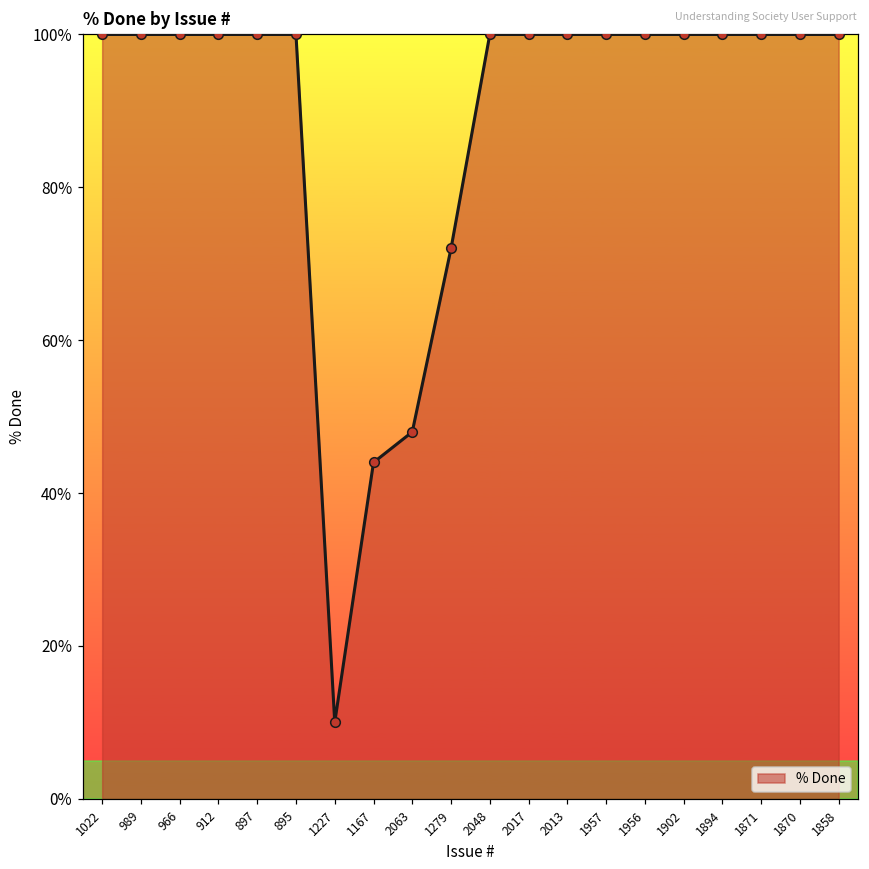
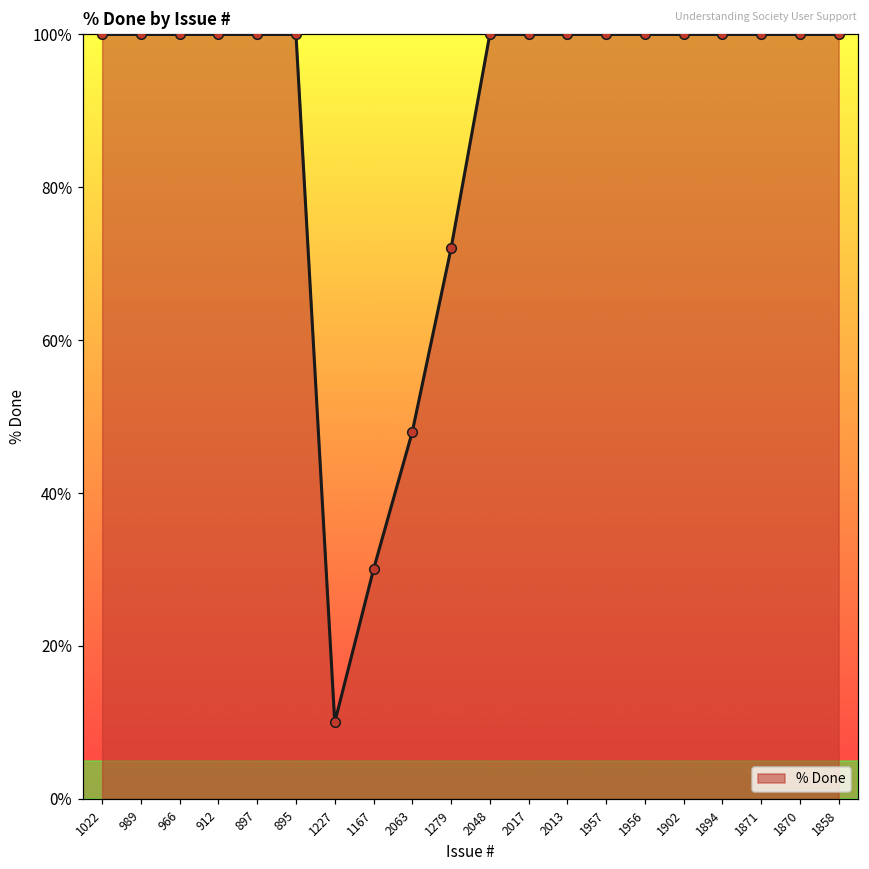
  {
    "1022": "100%",
    "989": "100%",
    "966": "100%",
    "912": "100%",
    "897": "100%",
    "895": "100%",
    "1227": "10%",
-   "1167": "44%",
+   "1167": "30%",
    "2063": "48%",
    "1279": "72%",
    "2048": "100%",
    "2017": "100%",
    "2013": "100%",
    "1957": "100%",
    "1956": "100%",
    "1902": "100%",
    "1894": "100%",
    "1871": "100%",
    "1870": "100%",
    "1858": "100%"
  }
